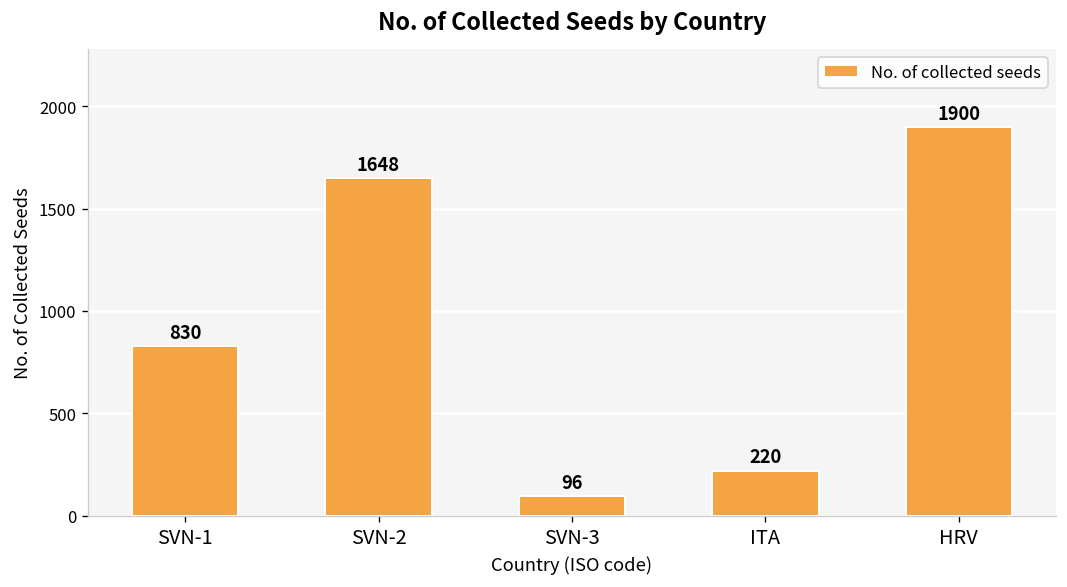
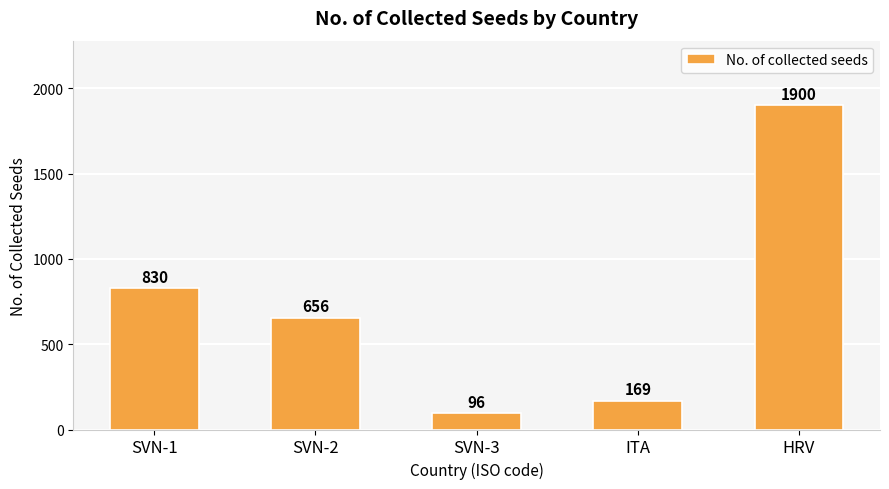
  {
    "SVN-1": 830,
-   "SVN-2": 1648,
+   "SVN-2": 656,
    "SVN-3": 96,
-   "ITA": 220,
+   "ITA": 169,
    "HRV": 1900
  }
